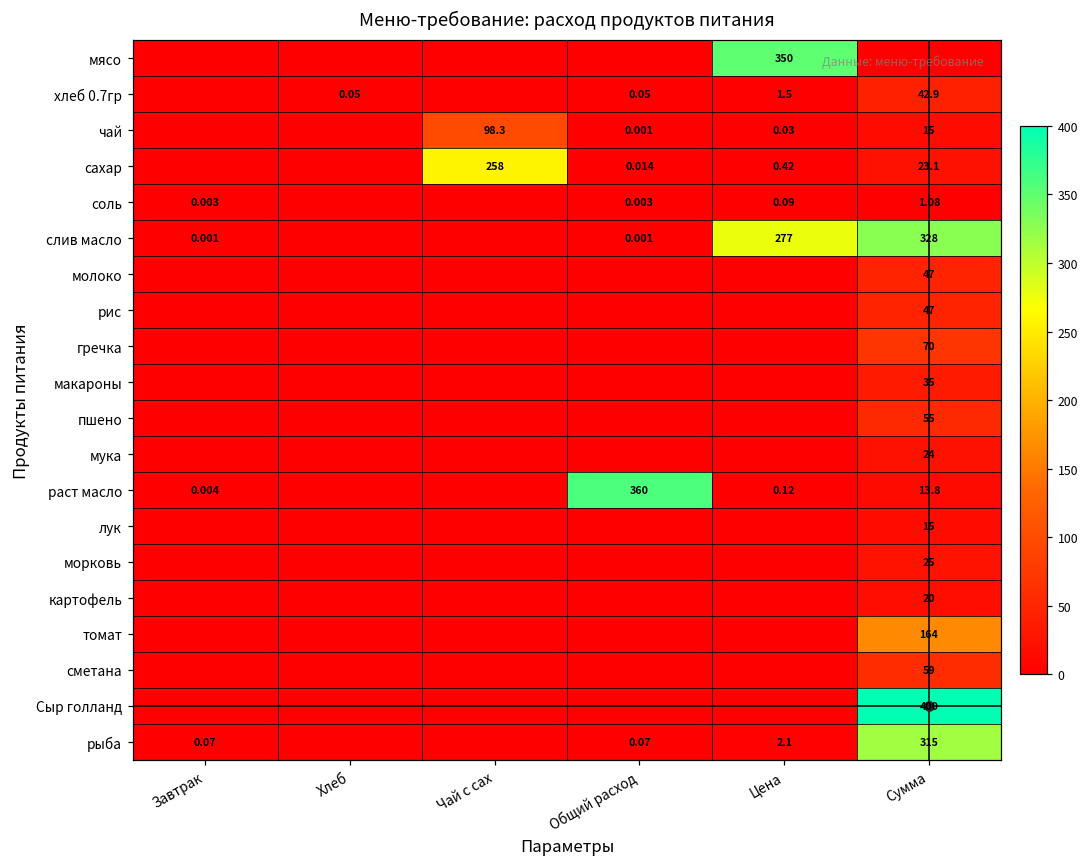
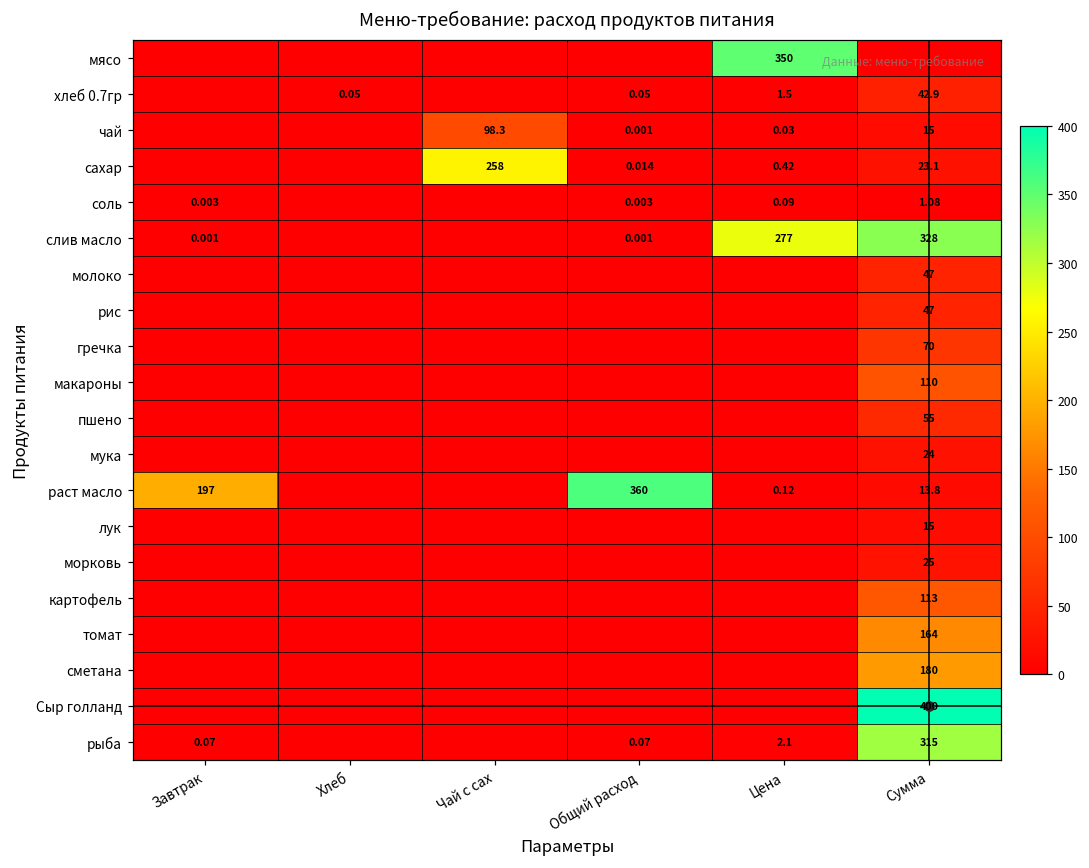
  {
    "мясо": {
      "Цена": 350
    },
    "хлеб 0.7гр": {
      "Хлеб": 0.05,
      "Общий расход": 0.05,
      "Цена": 1.5,
      "Сумма": 42.9
    },
    "чай": {
      "Чай с сах": 98.3,
      "Общий расход": 0.001,
      "Цена": 0.03,
      "Сумма": 15
    },
    "сахар": {
      "Чай с сах": 258,
      "Общий расход": 0.014,
      "Цена": 0.42,
      "Сумма": 23.1
    },
    "соль": {
      "Завтрак": 0.003,
      "Общий расход": 0.003,
      "Цена": 0.09,
      "Сумма": 1.08
    },
    "слив масло": {
      "Завтрак": 0.001,
      "Общий расход": 0.001,
      "Цена": 277,
      "Сумма": 328
    },
    "молоко": {
      "Сумма": 47
    },
    "рис": {
      "Сумма": 47
    },
    "гречка": {
      "Сумма": 70
    },
    "макароны": {
-     "Сумма": 35
+     "Сумма": 110
    },
    "пшено": {
      "Сумма": 55
    },
    "мука": {
      "Сумма": 24
    },
    "раст масло": {
-     "Завтрак": 0.004,
+     "Завтрак": 197,
      "Общий расход": 360,
      "Цена": 0.12,
      "Сумма": 13.8
    },
    "лук": {
      "Сумма": 15
    },
    "морковь": {
      "Сумма": 25
    },
    "картофель": {
-     "Сумма": 20
+     "Сумма": 113
    },
    "томат": {
      "Сумма": 164
    },
    "сметана": {
-     "Сумма": 59
+     "Сумма": 180
    },
    "рыба": {
      "Завтрак": 0.07,
      "Общий расход": 0.07,
      "Цена": 2.1,
      "Сумма": 315
    }
  }
